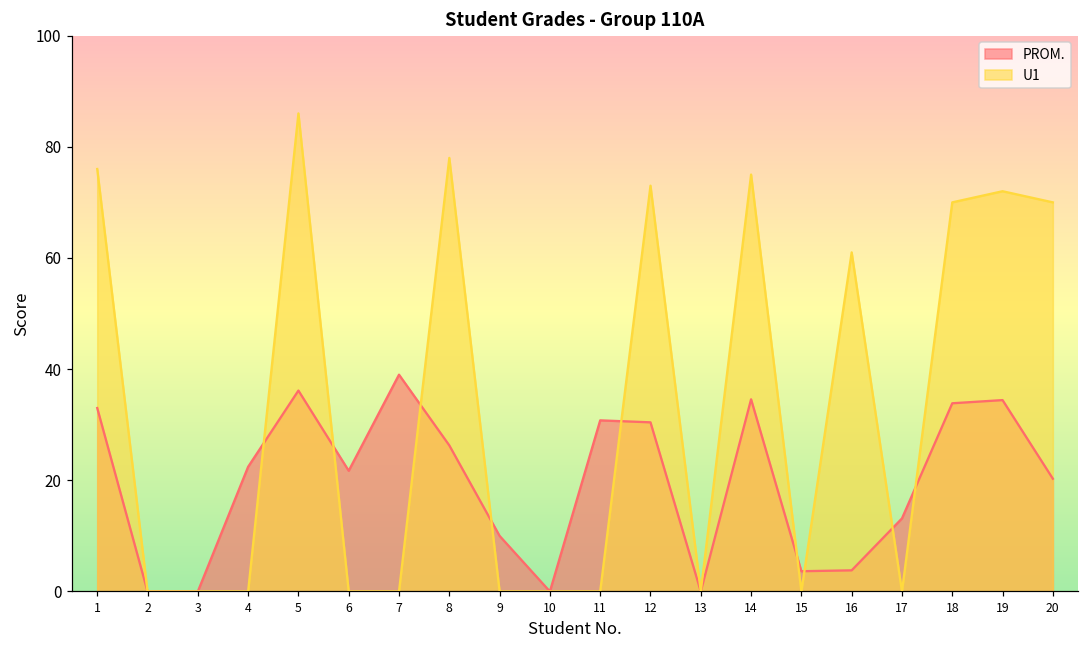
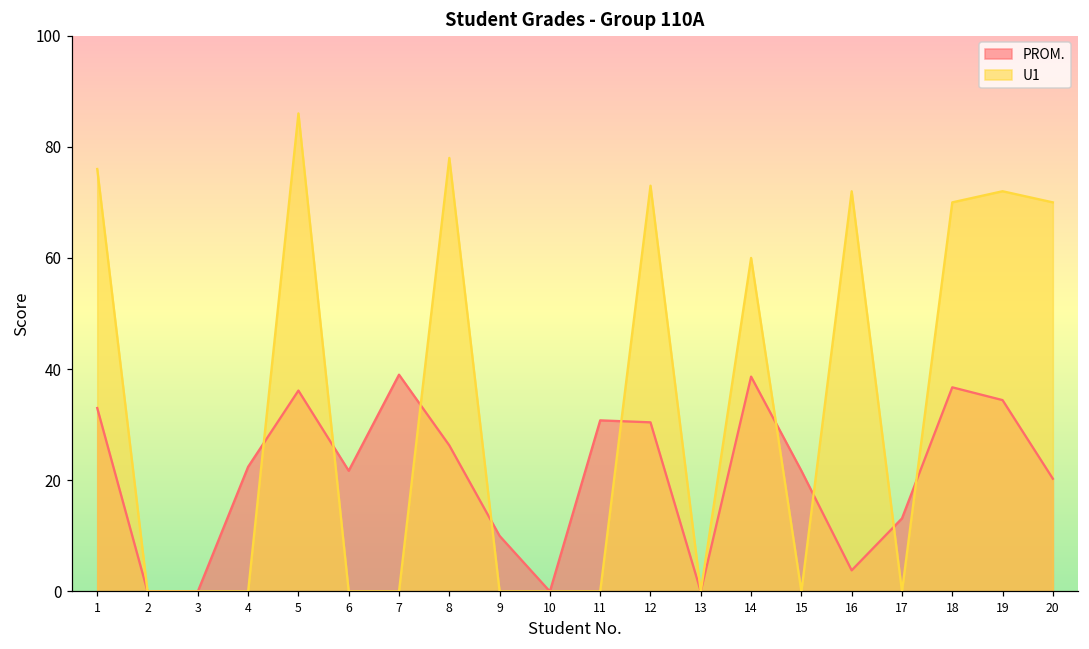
  {
    "PROM.": {
      "1": 33,
      "4": 22,
      "5": 36,
      "6": 22,
      "7": 39,
      "8": 26,
      "9": 10,
      "11": 31,
      "12": 30,
-     "14": 35,
-     "15": 4,
+     "14": 39,
+     "15": 22,
      "16": 4,
      "17": 13,
-     "18": 34,
+     "18": 37,
      "19": 34,
      "20": 20
    },
    "U1": {
      "1": 76,
      "4": 0,
      "5": 86,
      "6": 0,
      "7": 0,
      "8": 78,
      "9": 0,
      "11": 0,
      "12": 73,
-     "14": 75,
+     "14": 60,
      "15": 0,
-     "16": 61,
+     "16": 72,
      "17": 0,
      "18": 70,
      "19": 72,
      "20": 70
    }
  }
